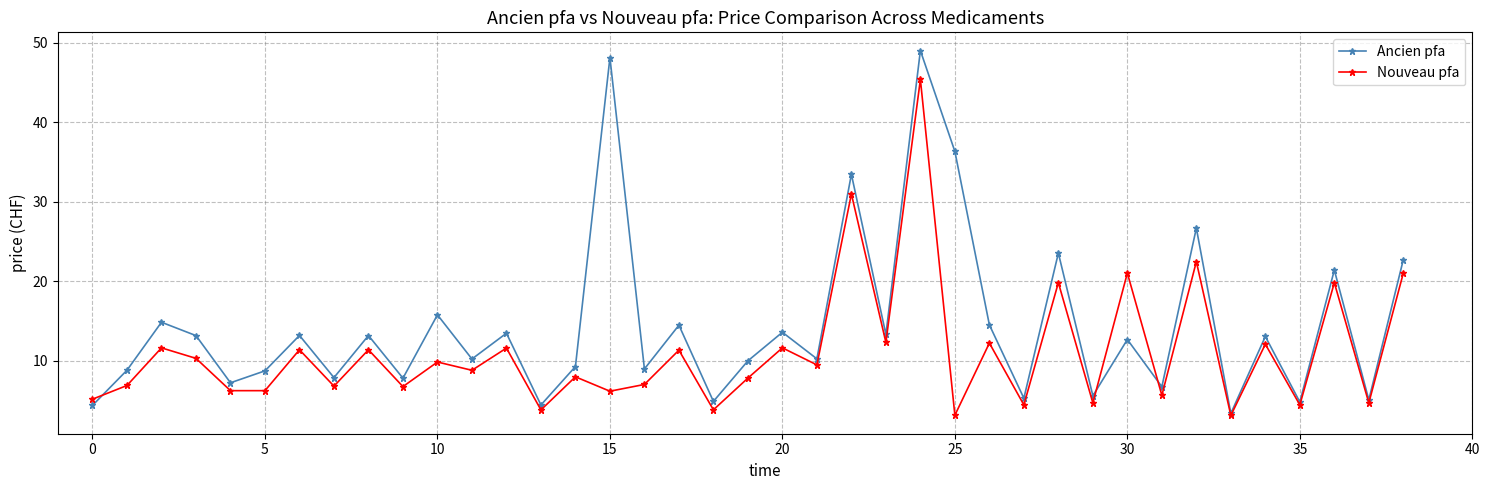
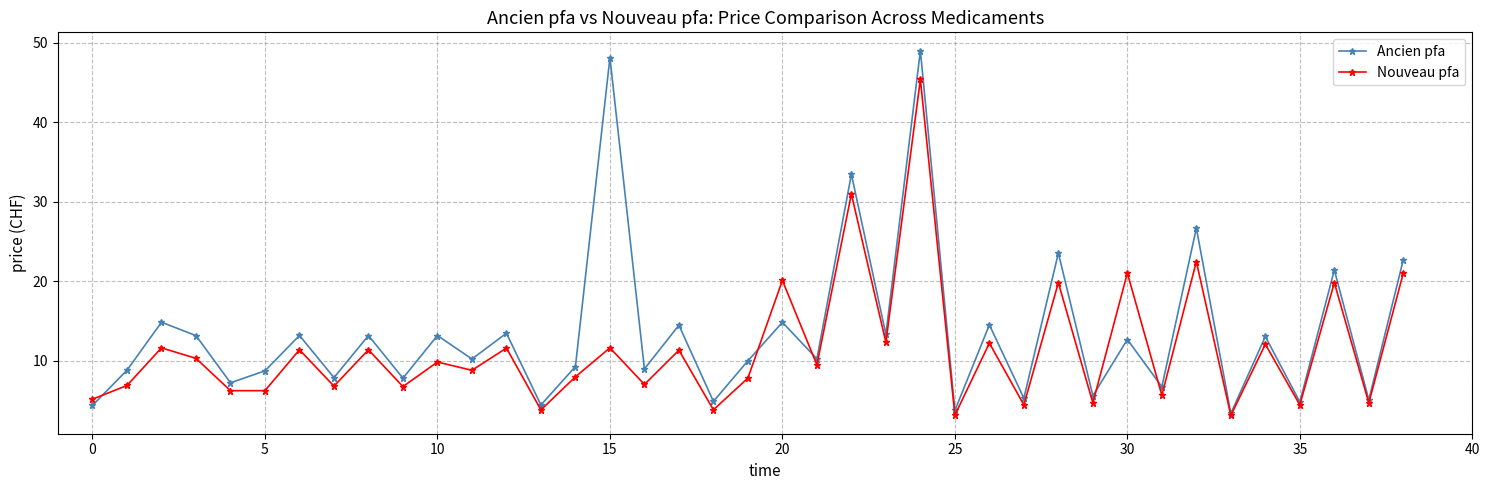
  {
    "Ancien pfa": {
      "0": 4,
      "5": 9,
-     "10": 16,
+     "10": 13,
      "15": 48,
-     "20": 14,
-     "25": 36,
+     "20": 15,
+     "25": 4,
      "30": 13,
      "35": 5
    },
    "Nouveau pfa": {
      "0": 5,
      "5": 6,
      "10": 10,
-     "15": 6,
-     "20": 12,
+     "15": 12,
+     "20": 20,
      "25": 3,
      "30": 21,
      "35": 4
    }
  }
